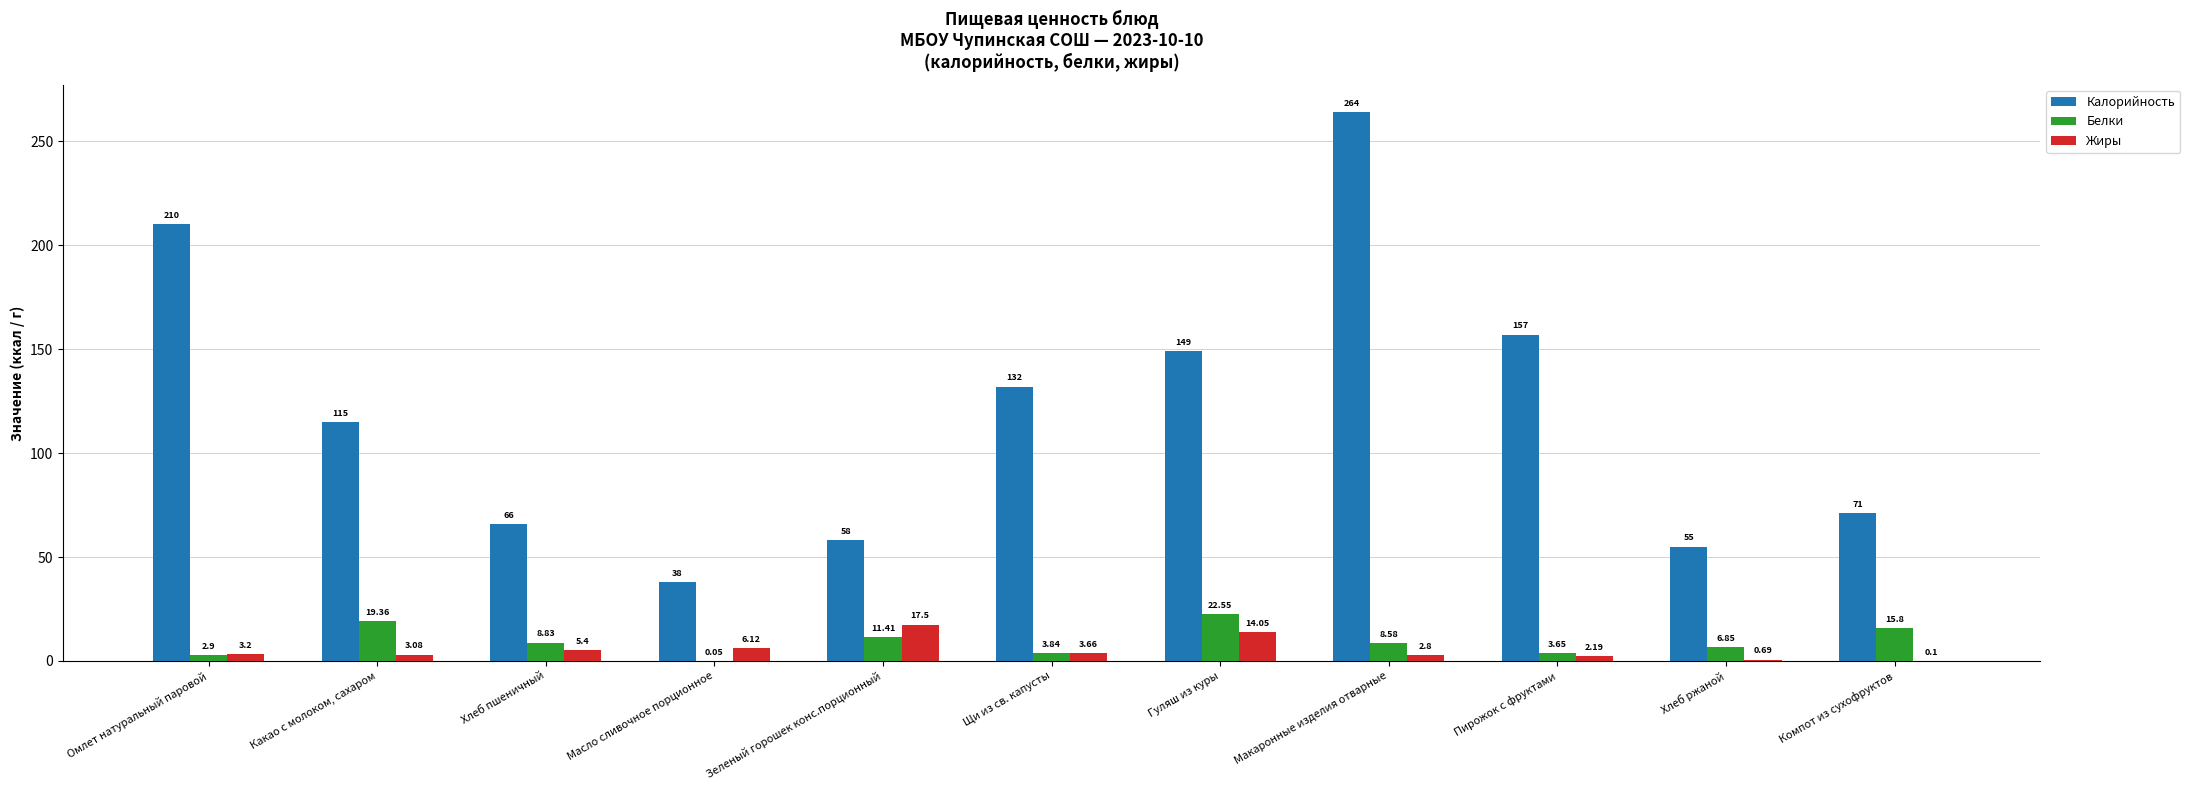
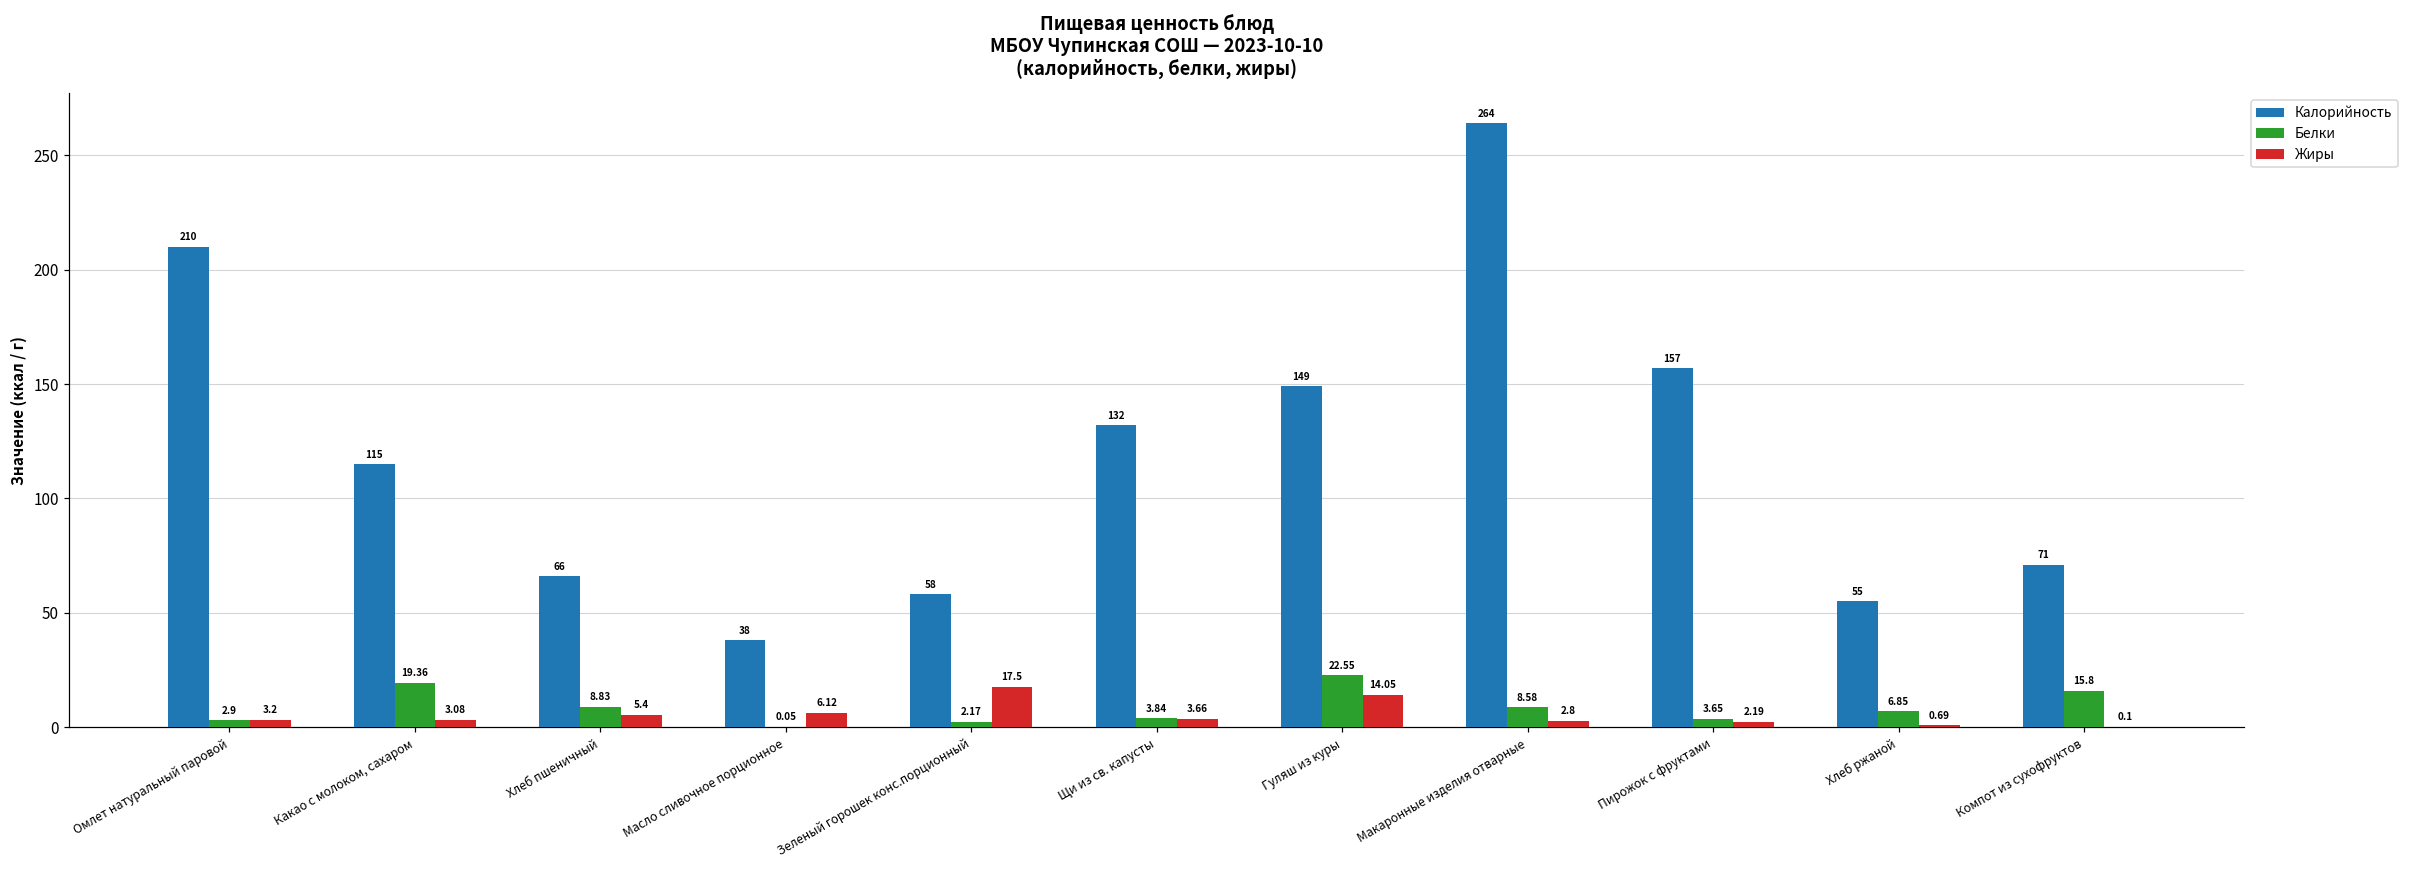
  {
    "Калорийность": {
      "Омлет натуральный паровой": 210,
      "Какао с молоком, сахаром": 115,
      "Хлеб пшеничный": 66,
      "Масло сливочное порционное": 38,
      "Зеленый горошек конс.порционный": 58,
      "Щи из св. капусты": 132,
      "Гуляш из куры": 149,
      "Макаронные изделия отварные": 264,
      "Пирожок с фруктами": 157,
      "Хлеб ржаной": 55,
      "Компот из сухофруктов": 71
    },
    "Белки": {
      "Омлет натуральный паровой": 2.9,
      "Какао с молоком, сахаром": 19.36,
      "Хлеб пшеничный": 8.83,
      "Масло сливочное порционное": 0.05,
-     "Зеленый горошек конс.порционный": 11.41,
+     "Зеленый горошек конс.порционный": 2.17,
      "Щи из св. капусты": 3.84,
      "Гуляш из куры": 22.55,
      "Макаронные изделия отварные": 8.58,
      "Пирожок с фруктами": 3.65,
      "Хлеб ржаной": 6.85,
      "Компот из сухофруктов": 15.8
    },
    "Жиры": {
      "Омлет натуральный паровой": 3.2,
      "Какао с молоком, сахаром": 3.08,
      "Хлеб пшеничный": 5.4,
      "Масло сливочное порционное": 6.12,
      "Зеленый горошек конс.порционный": 17.5,
      "Щи из св. капусты": 3.66,
      "Гуляш из куры": 14.05,
      "Макаронные изделия отварные": 2.8,
      "Пирожок с фруктами": 2.19,
      "Хлеб ржаной": 0.69,
      "Компот из сухофруктов": 0.1
    }
  }
